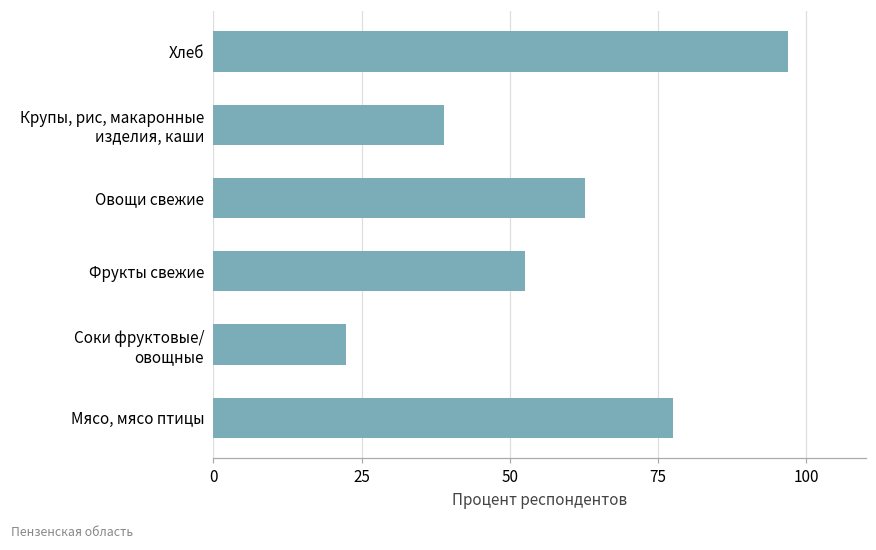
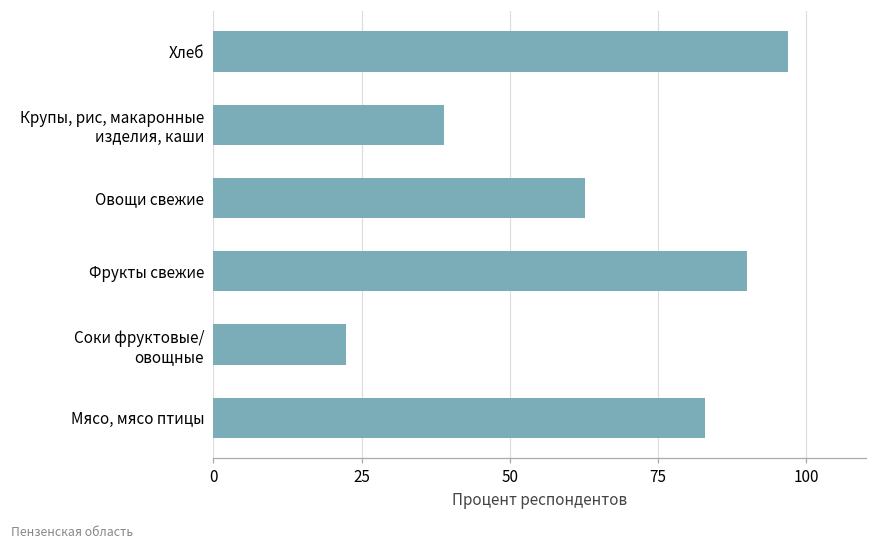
  {
    "Хлеб": 97,
    "Крупы, рис, макаронные изделия, каши": 39,
    "Овощи свежие": 63,
-   "Фрукты свежие": 53,
+   "Фрукты свежие": 90,
    "Соки фруктовые/ овощные": 22,
-   "Мясо, мясо птицы": 78
+   "Мясо, мясо птицы": 83
  }
